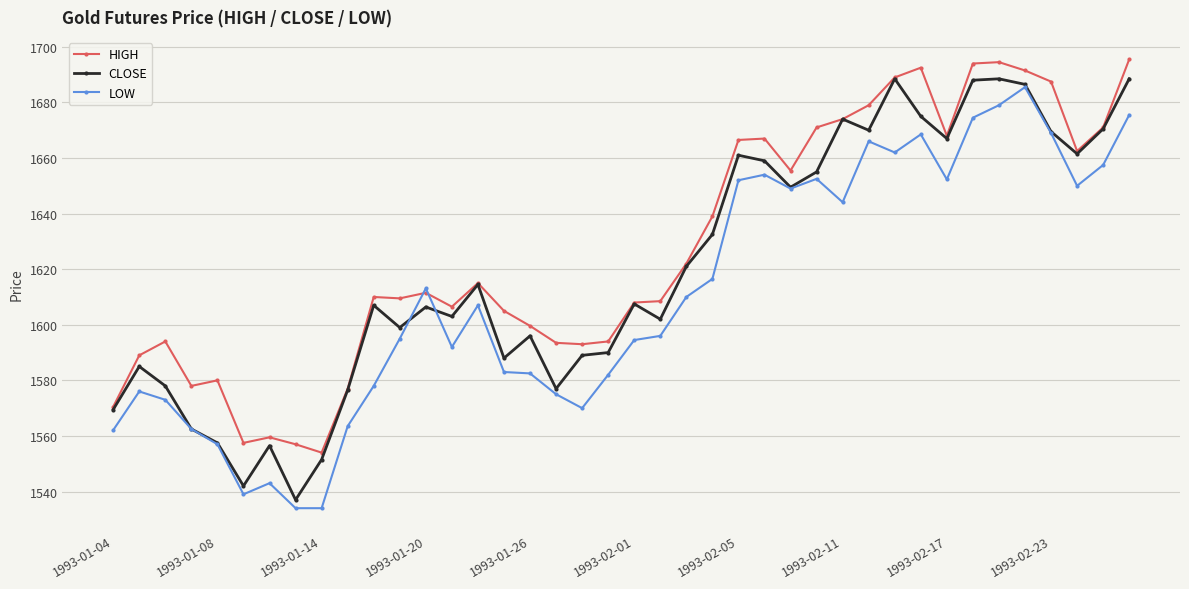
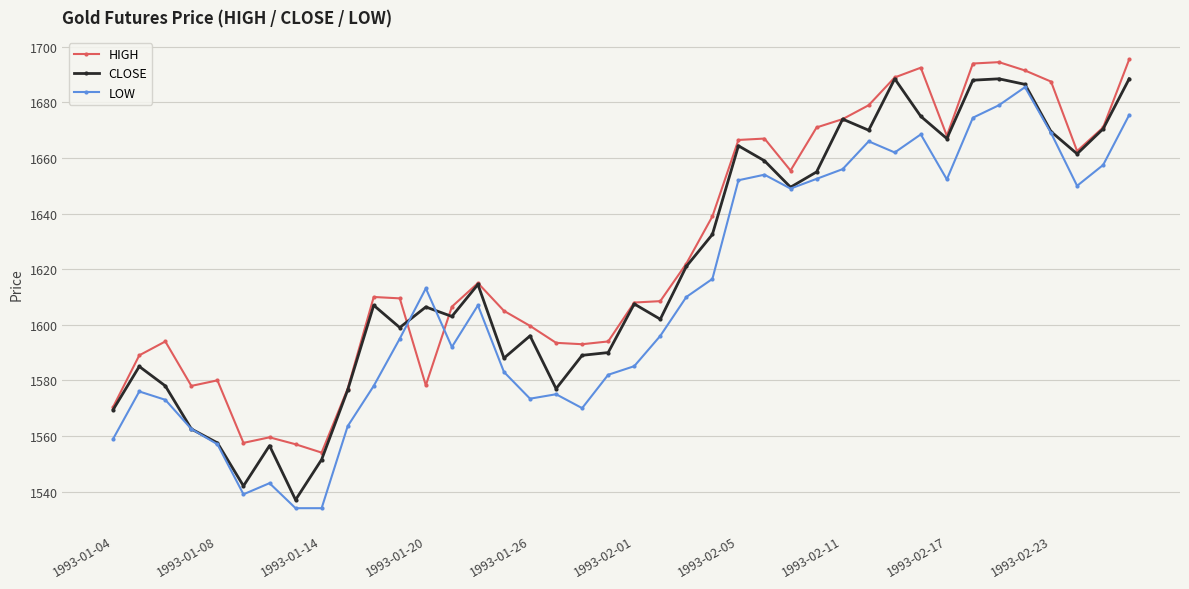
  {
    "HIGH": {
      "1993-01-04": 1571,
      "1993-01-08": 1580,
      "1993-01-14": 1554,
-     "1993-01-20": 1612,
+     "1993-01-20": 1578,
      "1993-01-26": 1600,
      "1993-02-05": 1667,
      "1993-02-17": 1668,
      "1993-02-23": 1688
    },
    "CLOSE": {
      "1993-01-04": 1570,
      "1993-01-14": 1552,
      "1993-01-20": 1606,
      "1993-01-26": 1596,
-     "1993-02-05": 1661,
+     "1993-02-05": 1664,
      "1993-02-17": 1667
    },
    "LOW": {
-     "1993-01-04": 1562,
+     "1993-01-04": 1559,
      "1993-01-14": 1534,
      "1993-01-20": 1613,
-     "1993-01-26": 1583,
-     "1993-02-01": 1595,
+     "1993-01-26": 1573,
+     "1993-02-01": 1585,
      "1993-02-05": 1652,
-     "1993-02-11": 1644,
+     "1993-02-11": 1656,
      "1993-02-17": 1652
    }
  }
